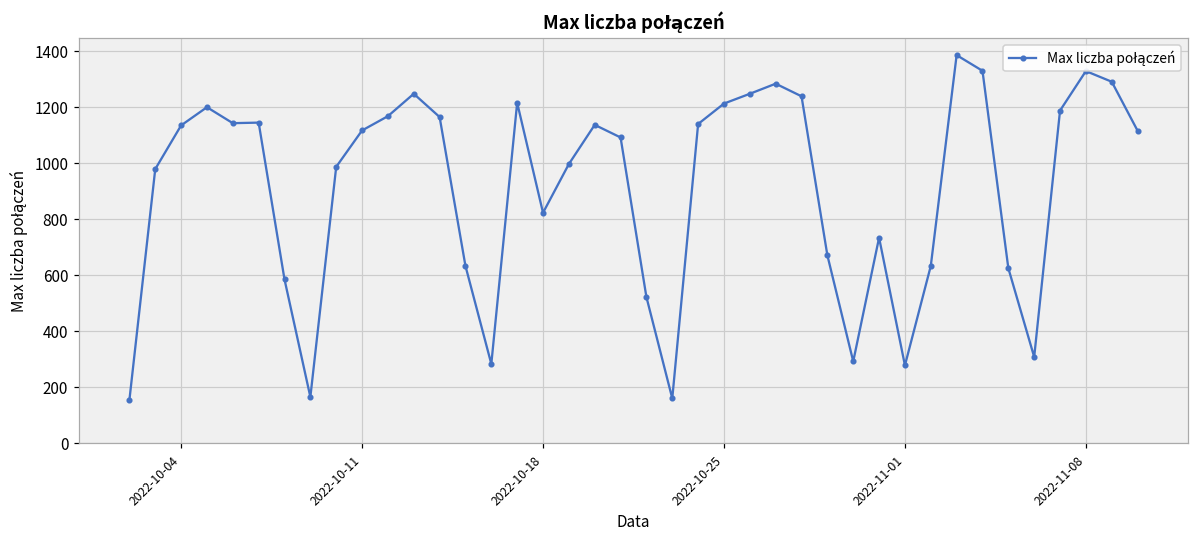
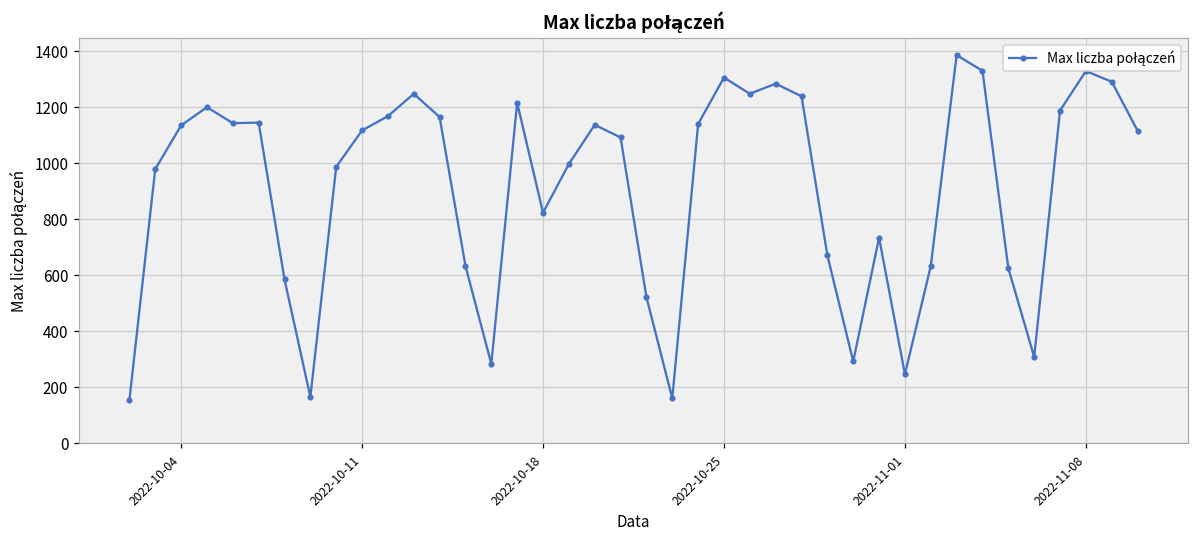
  {
    "2022-10-04": 1140,
    "2022-10-11": 1120,
    "2022-10-18": 820,
-   "2022-10-25": 1210,
-   "2022-11-01": 280
+   "2022-10-25": 1310,
+   "2022-11-01": 250
  }
